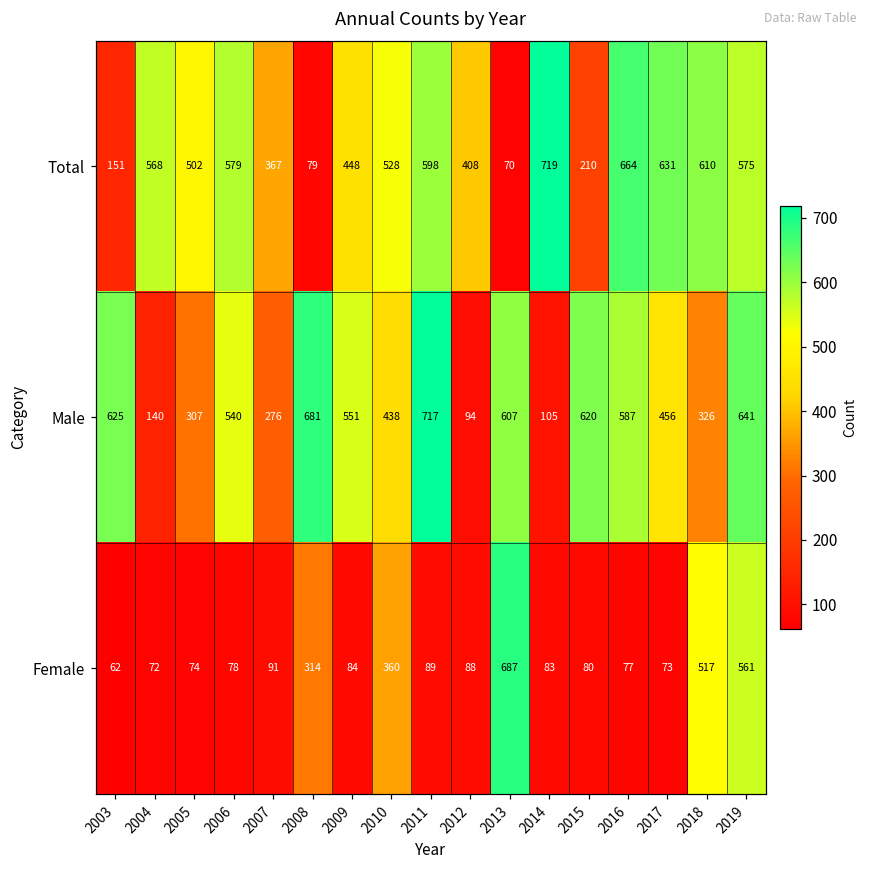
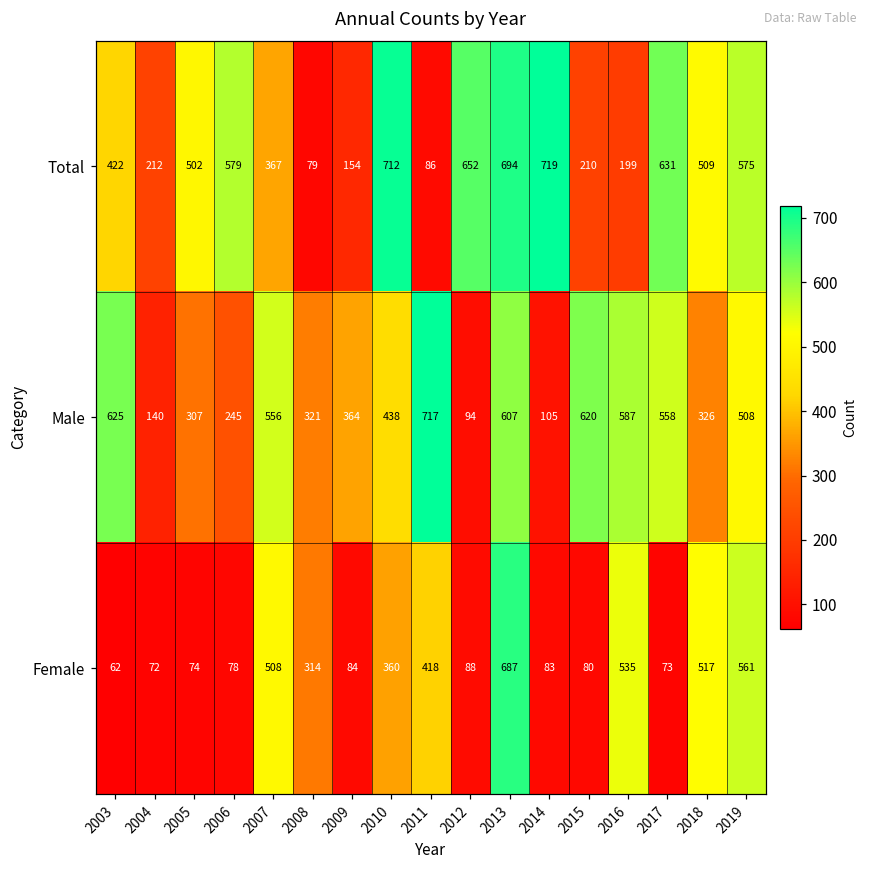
  {
    "Total": {
-     "2003": 151,
-     "2004": 568,
+     "2003": 422,
+     "2004": 212,
      "2005": 502,
      "2006": 579,
      "2007": 367,
      "2008": 79,
-     "2009": 448,
-     "2010": 528,
-     "2011": 598,
-     "2012": 408,
-     "2013": 70,
+     "2009": 154,
+     "2010": 712,
+     "2011": 86,
+     "2012": 652,
+     "2013": 694,
      "2014": 719,
      "2015": 210,
-     "2016": 664,
+     "2016": 199,
      "2017": 631,
-     "2018": 610,
+     "2018": 509,
      "2019": 575
    },
    "Male": {
      "2003": 625,
      "2004": 140,
      "2005": 307,
-     "2006": 540,
-     "2007": 276,
-     "2008": 681,
-     "2009": 551,
+     "2006": 245,
+     "2007": 556,
+     "2008": 321,
+     "2009": 364,
      "2010": 438,
      "2011": 717,
      "2012": 94,
      "2013": 607,
      "2014": 105,
      "2015": 620,
      "2016": 587,
-     "2017": 456,
+     "2017": 558,
      "2018": 326,
-     "2019": 641
+     "2019": 508
    },
    "Female": {
      "2003": 62,
      "2004": 72,
      "2005": 74,
      "2006": 78,
-     "2007": 91,
+     "2007": 508,
      "2008": 314,
      "2009": 84,
      "2010": 360,
-     "2011": 89,
+     "2011": 418,
      "2012": 88,
      "2013": 687,
      "2014": 83,
      "2015": 80,
-     "2016": 77,
+     "2016": 535,
      "2017": 73,
      "2018": 517,
      "2019": 561
    }
  }
